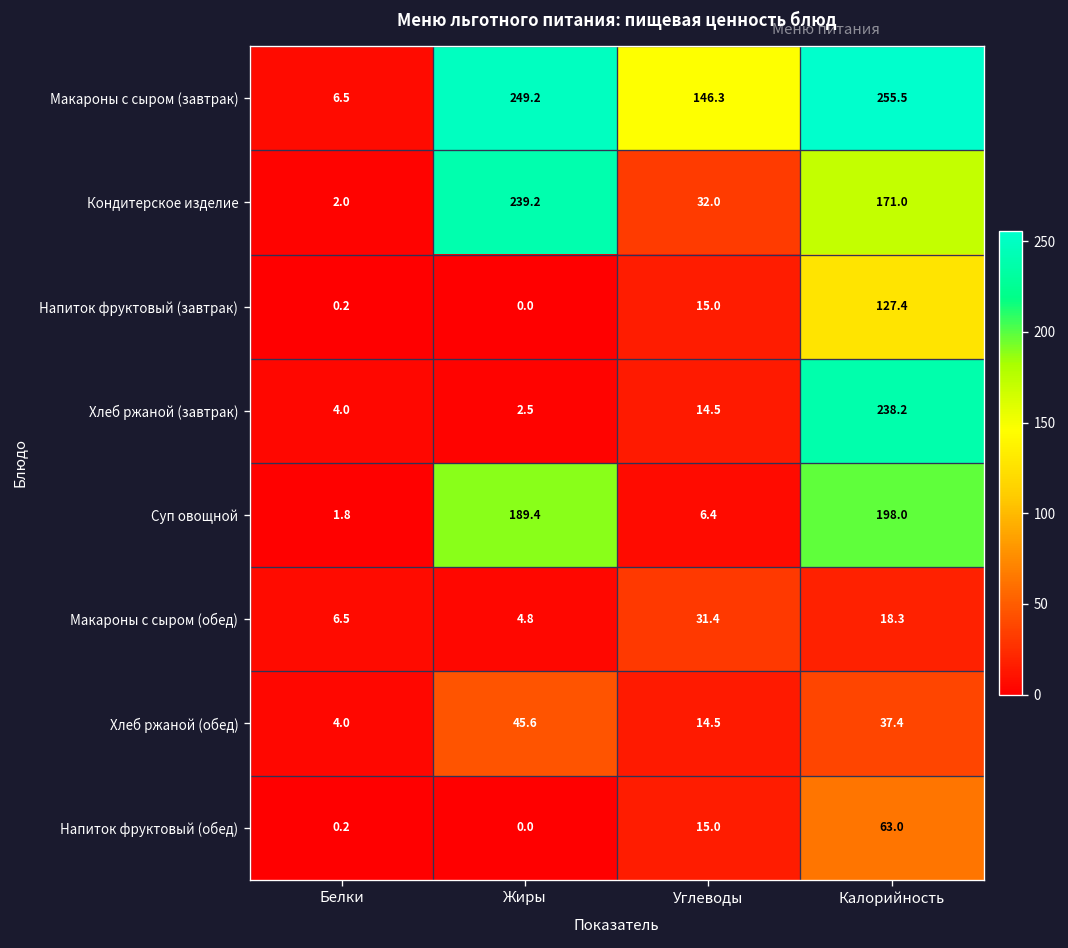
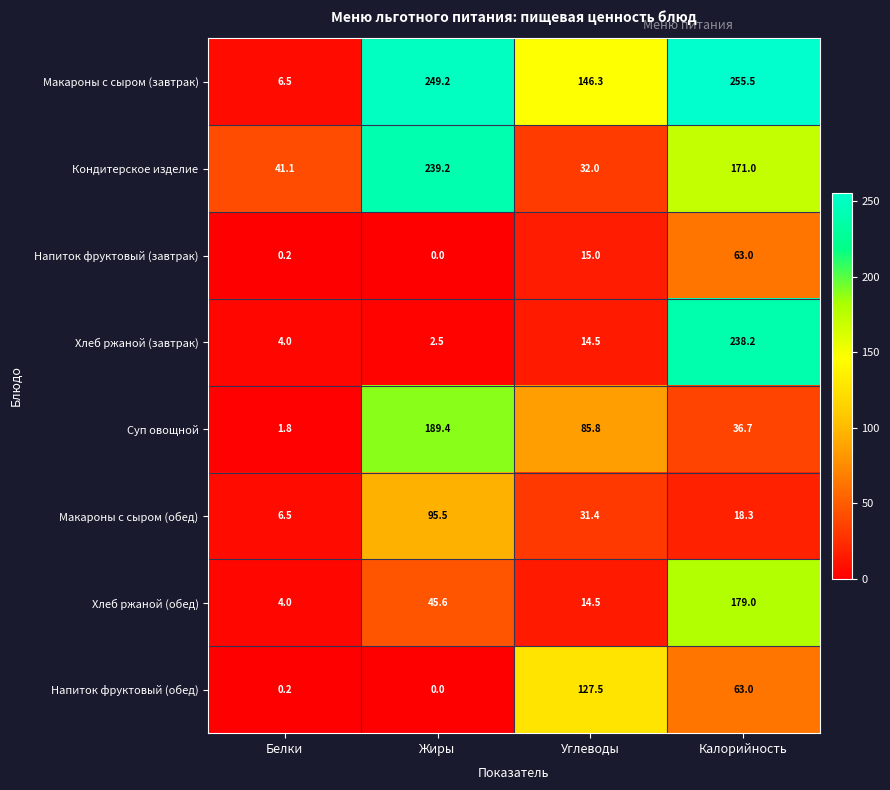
  {
    "Макароны с сыром (завтрак)": {
      "Белки": 6.5,
      "Жиры": 249.2,
      "Углеводы": 146.3,
      "Калорийность": 255.5
    },
    "Кондитерское изделие": {
-     "Белки": 2.0,
+     "Белки": 41.1,
      "Жиры": 239.2,
      "Углеводы": 32.0,
      "Калорийность": 171.0
    },
    "Напиток фруктовый (завтрак)": {
      "Белки": 0.2,
      "Жиры": 0.0,
      "Углеводы": 15.0,
-     "Калорийность": 127.4
+     "Калорийность": 63.0
    },
    "Хлеб ржаной (завтрак)": {
      "Белки": 4.0,
      "Жиры": 2.5,
      "Углеводы": 14.5,
      "Калорийность": 238.2
    },
    "Суп овощной": {
      "Белки": 1.8,
      "Жиры": 189.4,
-     "Углеводы": 6.4,
-     "Калорийность": 198.0
+     "Углеводы": 85.8,
+     "Калорийность": 36.7
    },
    "Макароны с сыром (обед)": {
      "Белки": 6.5,
-     "Жиры": 4.8,
+     "Жиры": 95.5,
      "Углеводы": 31.4,
      "Калорийность": 18.3
    },
    "Хлеб ржаной (обед)": {
      "Белки": 4.0,
      "Жиры": 45.6,
      "Углеводы": 14.5,
-     "Калорийность": 37.4
+     "Калорийность": 179.0
    },
    "Напиток фруктовый (обед)": {
      "Белки": 0.2,
      "Жиры": 0.0,
-     "Углеводы": 15.0,
+     "Углеводы": 127.5,
      "Калорийность": 63.0
    }
  }
